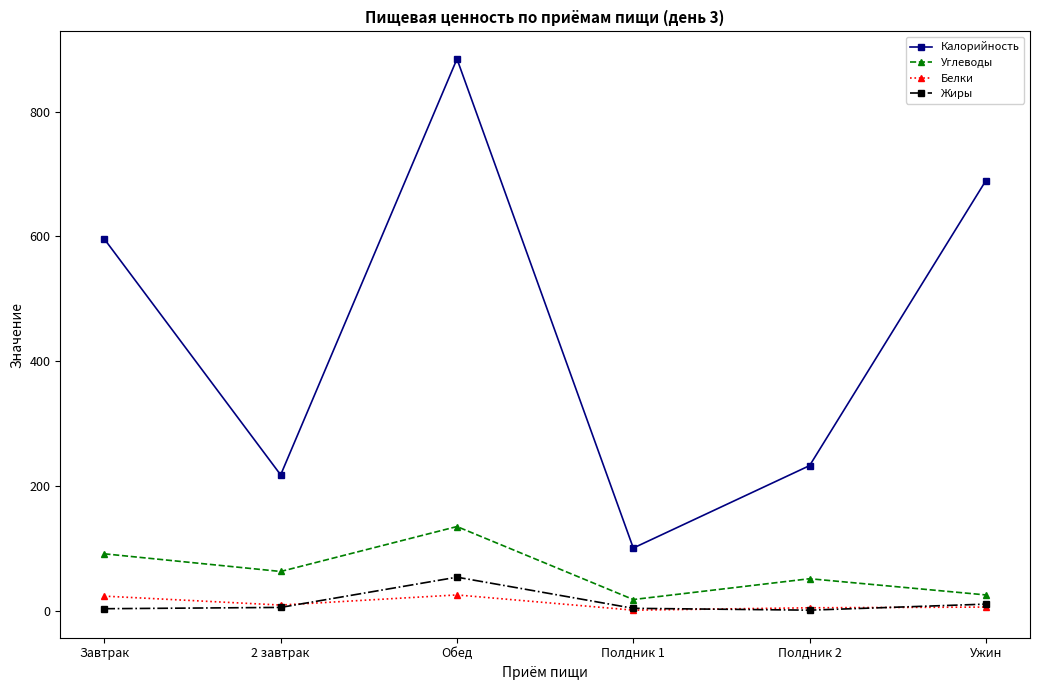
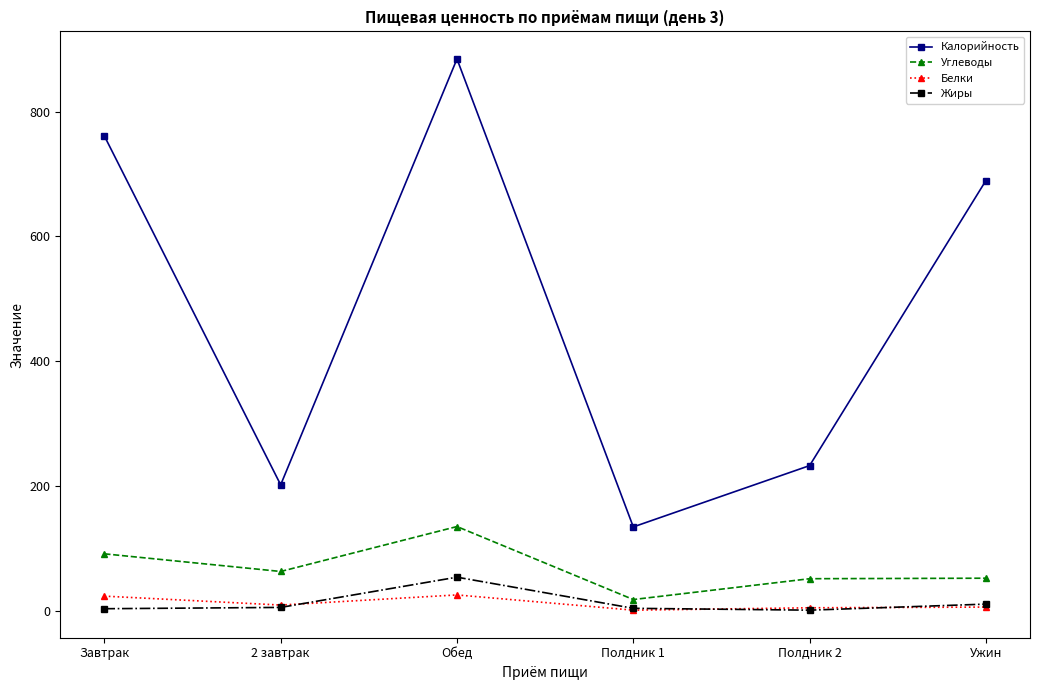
  {
    "Калорийность": {
-     "Завтрак": 600,
-     "2 завтрак": 220,
+     "Завтрак": 760,
+     "2 завтрак": 200,
      "Обед": 880,
-     "Полдник 1": 100,
+     "Полдник 1": 130,
      "Полдник 2": 230,
      "Ужин": 690
    },
    "Углеводы": {
      "Завтрак": 90,
      "2 завтрак": 60,
      "Обед": 130,
      "Полдник 1": 20,
      "Полдник 2": 50,
-     "Ужин": 30
+     "Ужин": 50
    },
    "Белки": {
      "Завтрак": 20,
      "Обед": 30,
      "Ужин": 10
    },
    "Жиры": {
      "Завтрак": 0,
      "Обед": 50,
      "Ужин": 10
    }
  }
